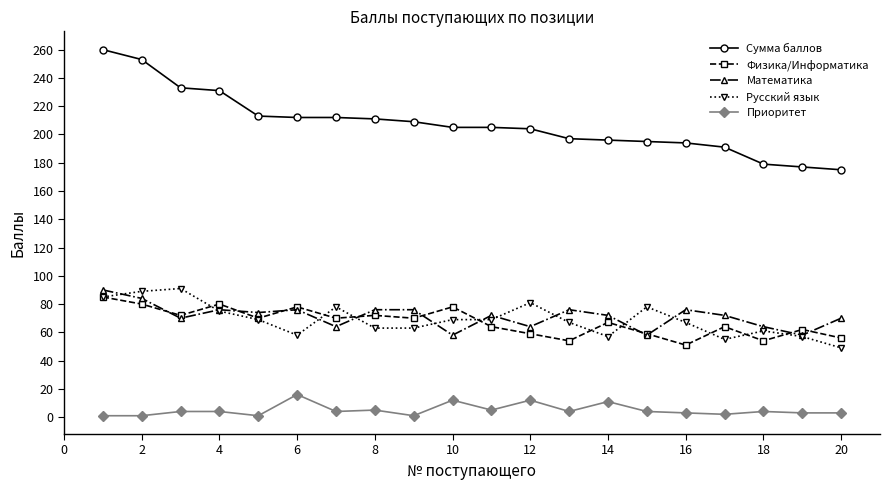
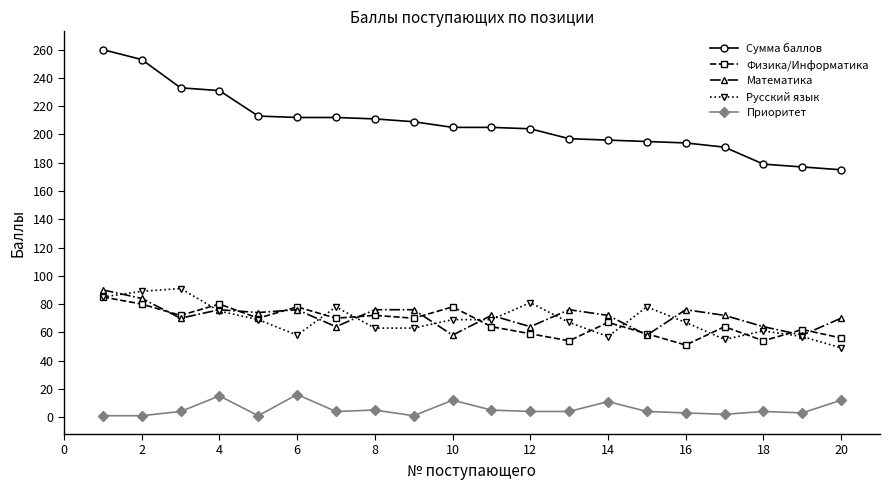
  {
    "Приоритет": {
      "2": 1,
-     "4": 4,
+     "4": 15,
      "6": 16,
      "8": 5,
      "10": 12,
-     "12": 12,
+     "12": 4,
      "14": 11,
      "16": 3,
      "18": 4,
-     "20": 3
+     "20": 12
    }
  }
